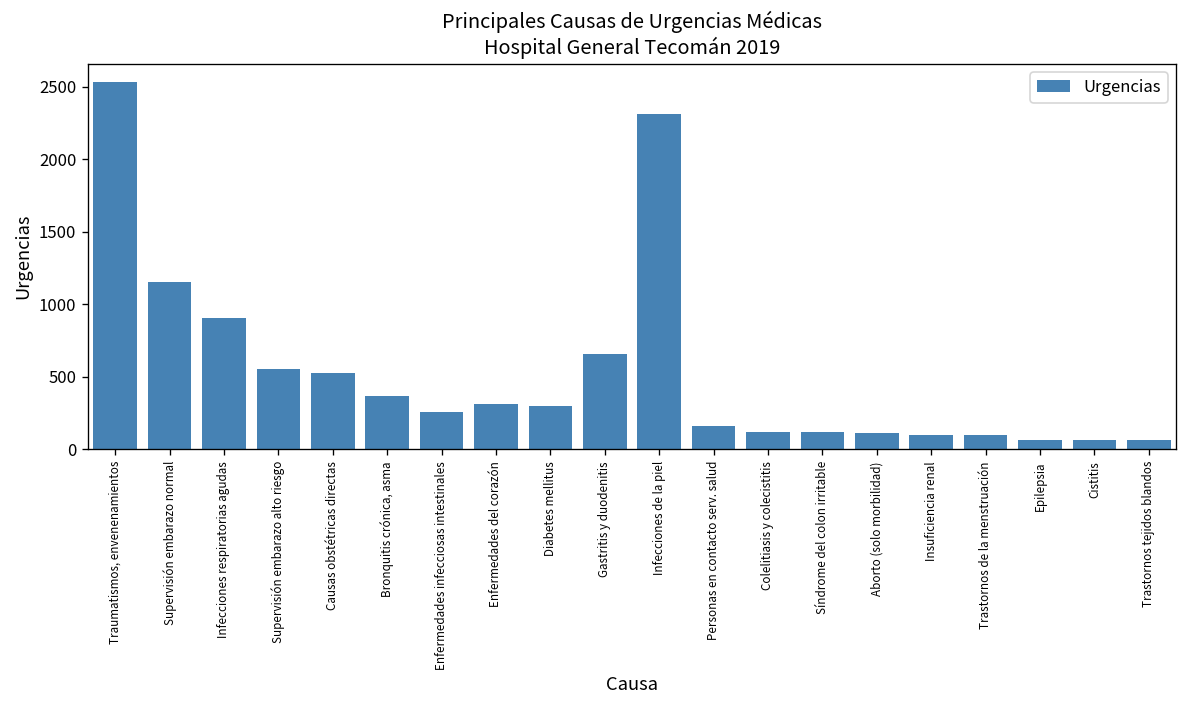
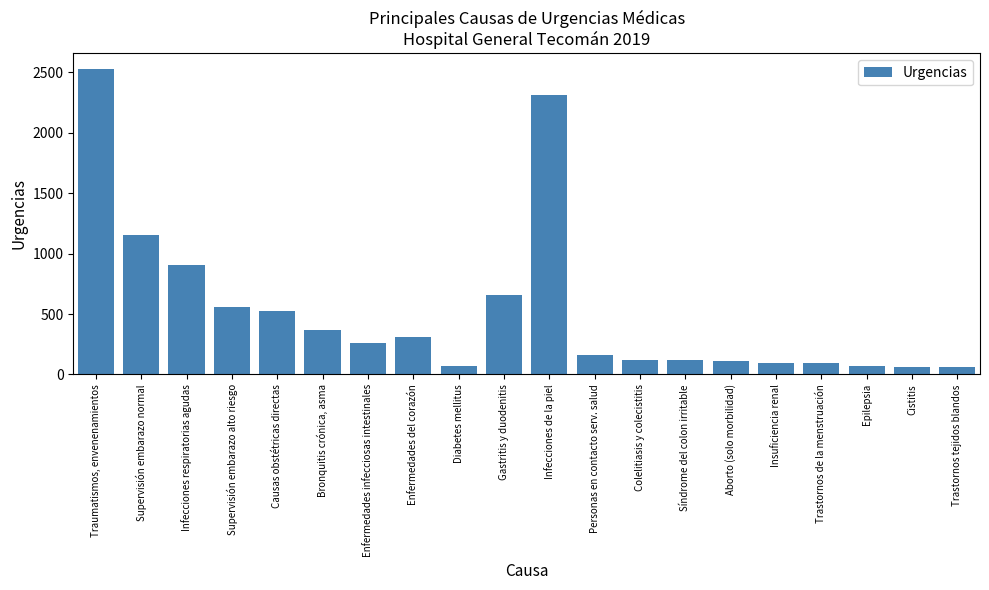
  {
    "Traumatismos, envenenamientos": 2530,
    "Supervisión embarazo normal": 1150,
    "Infecciones respiratorias agudas": 900,
    "Supervisión embarazo alto riesgo": 560,
    "Causas obstétricas directas": 530,
    "Bronquitis crónica, asma": 370,
    "Enfermedades infecciosas intestinales": 260,
    "Enfermedades del corazón": 310,
-   "Diabetes mellitus": 300,
+   "Diabetes mellitus": 70,
    "Gastritis y duodenitis": 660,
    "Infecciones de la piel": 2310,
    "Personas en contacto serv. salud": 160,
    "Colelitiasis y colecistitis": 120,
    "Síndrome del colon irritable": 120,
    "Aborto (solo morbilidad)": 110,
    "Insuficiencia renal": 100,
    "Trastornos de la menstruación": 100,
    "Epilepsia": 70,
    "Cistitis": 70,
    "Trastornos tejidos blandos": 60
  }
